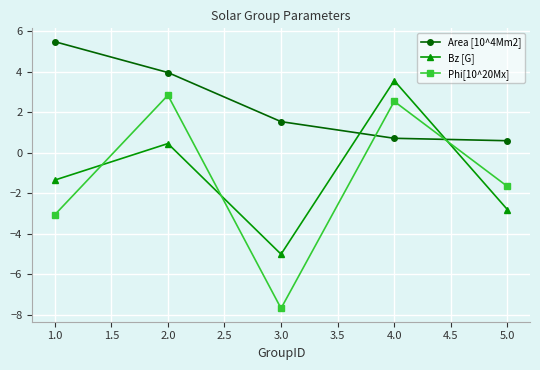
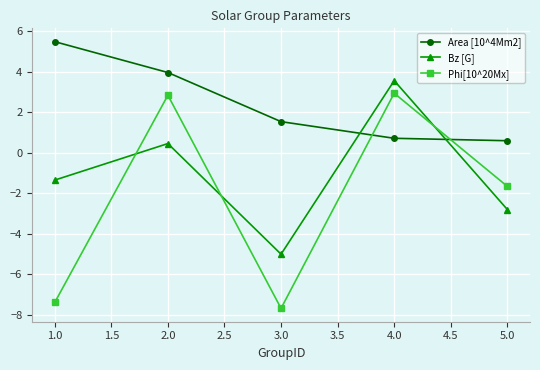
  {
    "Phi[10^20Mx]": {
-     "1.0": -3.1,
+     "1.0": -7.4,
      "2.0": 2.8,
      "3.0": -7.7,
-     "4.0": 2.5,
+     "4.0": 2.9,
      "5.0": -1.7
    }
  }
